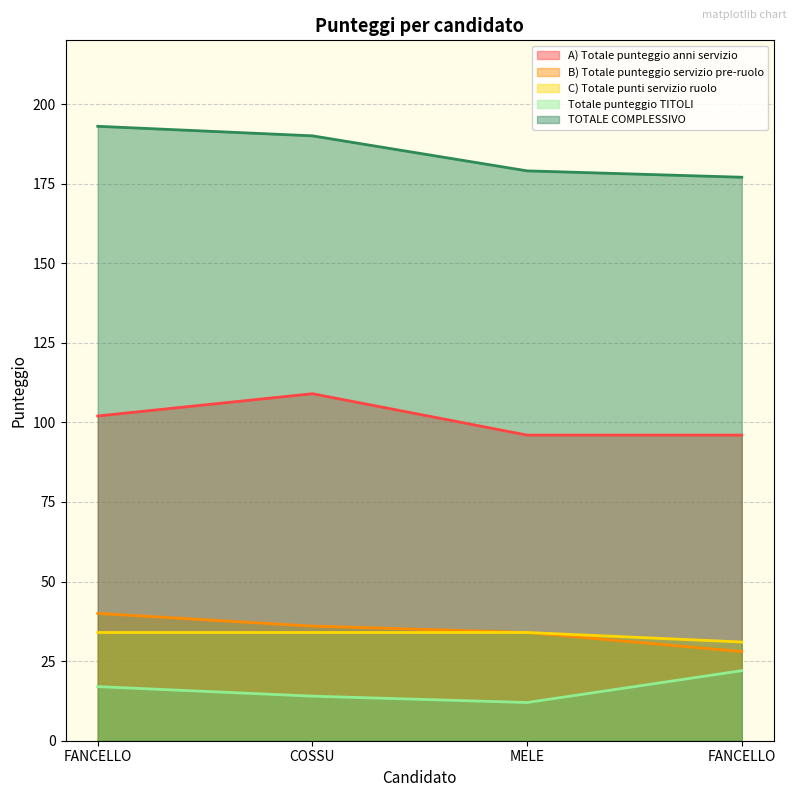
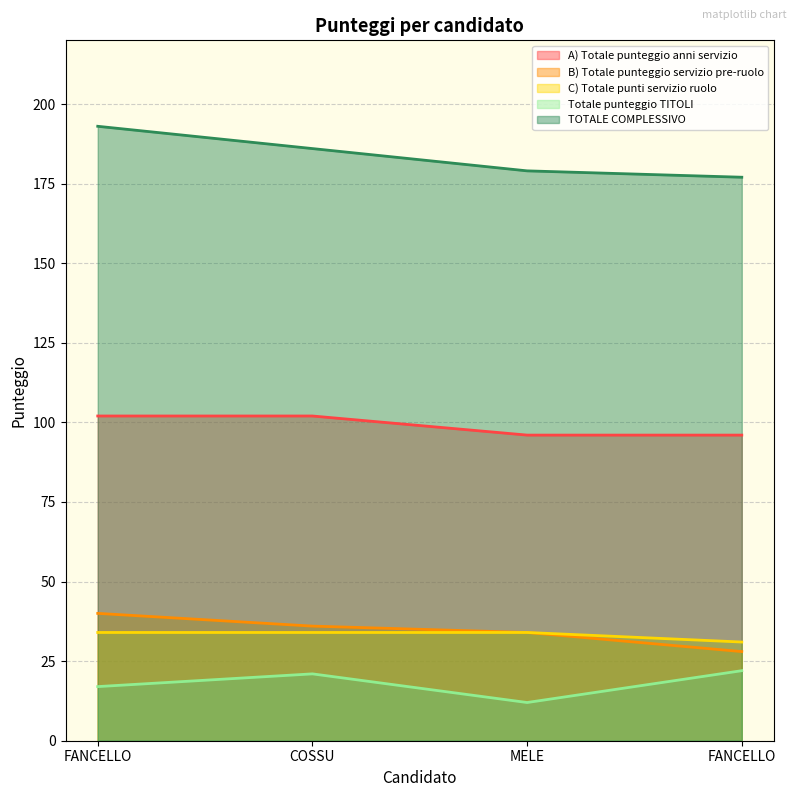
  {
    "A) Totale punteggio anni servizio": {
-     "COSSU": 109,
+     "COSSU": 102,
      "MELE": 96
    },
    "Totale punteggio TITOLI": {
-     "COSSU": 14,
+     "COSSU": 21,
      "MELE": 12
    },
    "TOTALE COMPLESSIVO": {
-     "COSSU": 190,
+     "COSSU": 186,
      "MELE": 179
    }
  }
